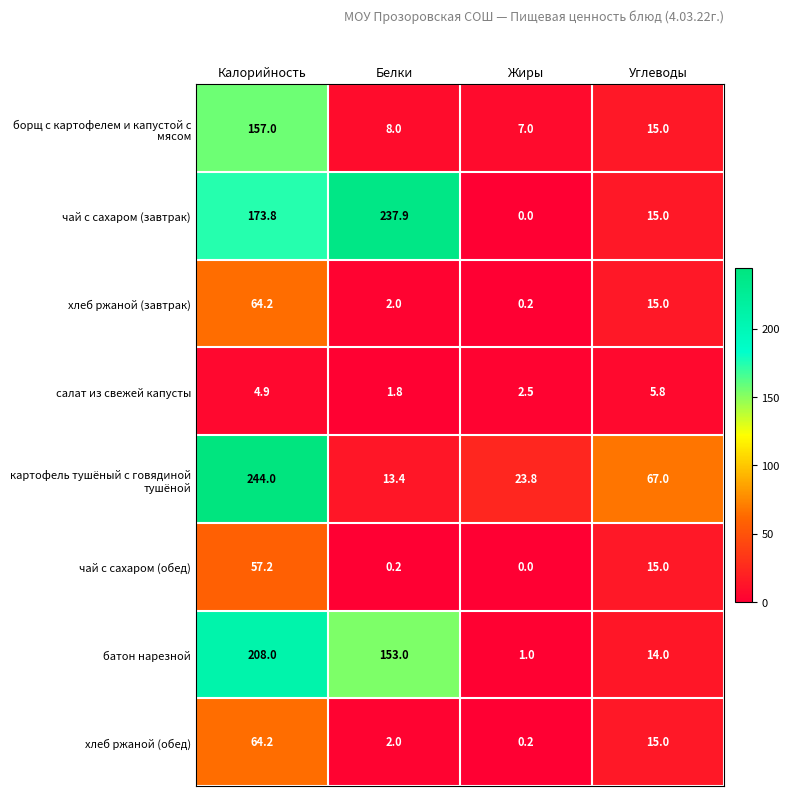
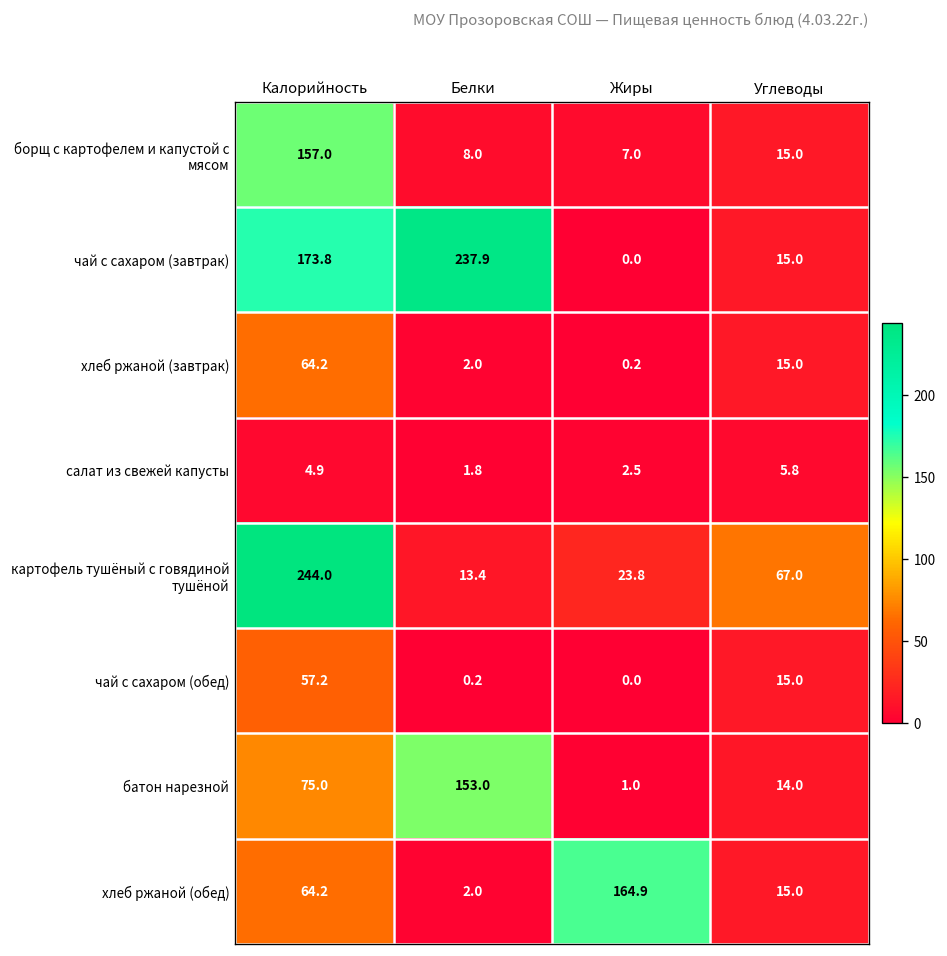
  {
    "борщ с картофелем и капустой с мясом": {
      "Калорийность": 157.0,
      "Белки": 8.0,
      "Жиры": 7.0,
      "Углеводы": 15.0
    },
    "чай с сахаром (завтрак)": {
      "Калорийность": 173.8,
      "Белки": 237.9,
      "Жиры": 0.0,
      "Углеводы": 15.0
    },
    "хлеб ржаной (завтрак)": {
      "Калорийность": 64.2,
      "Белки": 2.0,
      "Жиры": 0.2,
      "Углеводы": 15.0
    },
    "салат из свежей капусты": {
      "Калорийность": 4.9,
      "Белки": 1.8,
      "Жиры": 2.5,
      "Углеводы": 5.8
    },
    "картофель тушёный с говядиной тушёной": {
      "Калорийность": 244.0,
      "Белки": 13.4,
      "Жиры": 23.8,
      "Углеводы": 67.0
    },
    "чай с сахаром (обед)": {
      "Калорийность": 57.2,
      "Белки": 0.2,
      "Жиры": 0.0,
      "Углеводы": 15.0
    },
    "батон нарезной": {
-     "Калорийность": 208.0,
+     "Калорийность": 75.0,
      "Белки": 153.0,
      "Жиры": 1.0,
      "Углеводы": 14.0
    },
    "хлеб ржаной (обед)": {
      "Калорийность": 64.2,
      "Белки": 2.0,
-     "Жиры": 0.2,
+     "Жиры": 164.9,
      "Углеводы": 15.0
    }
  }
